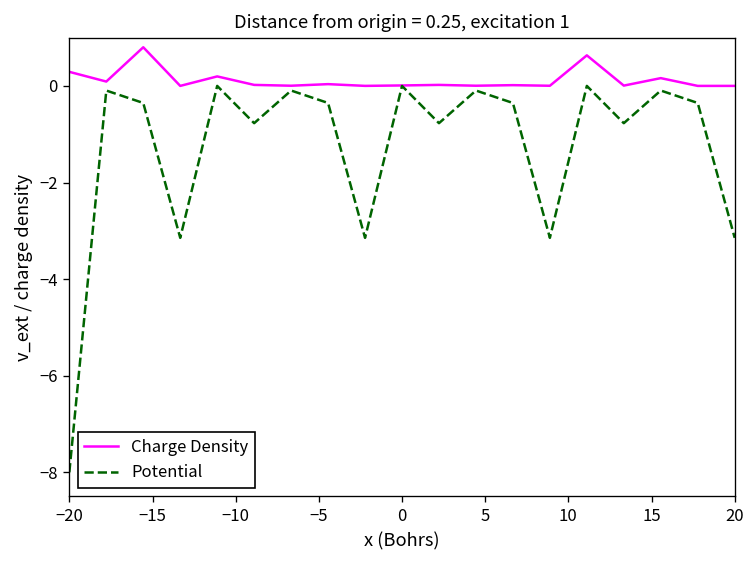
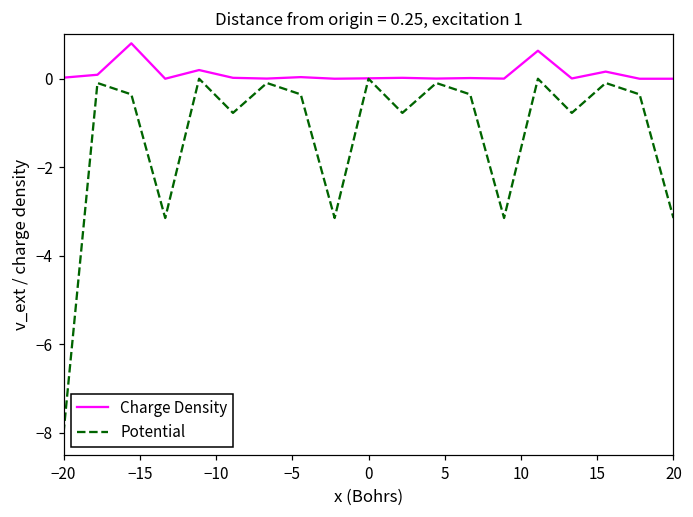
  {
    "Charge Density": {
-     "−20": 0.3,
+     "−20": 0.0,
      "20": 0.0
    },
    "Potential": {
      "−20": -8.0,
      "20": -3.1
    }
  }
